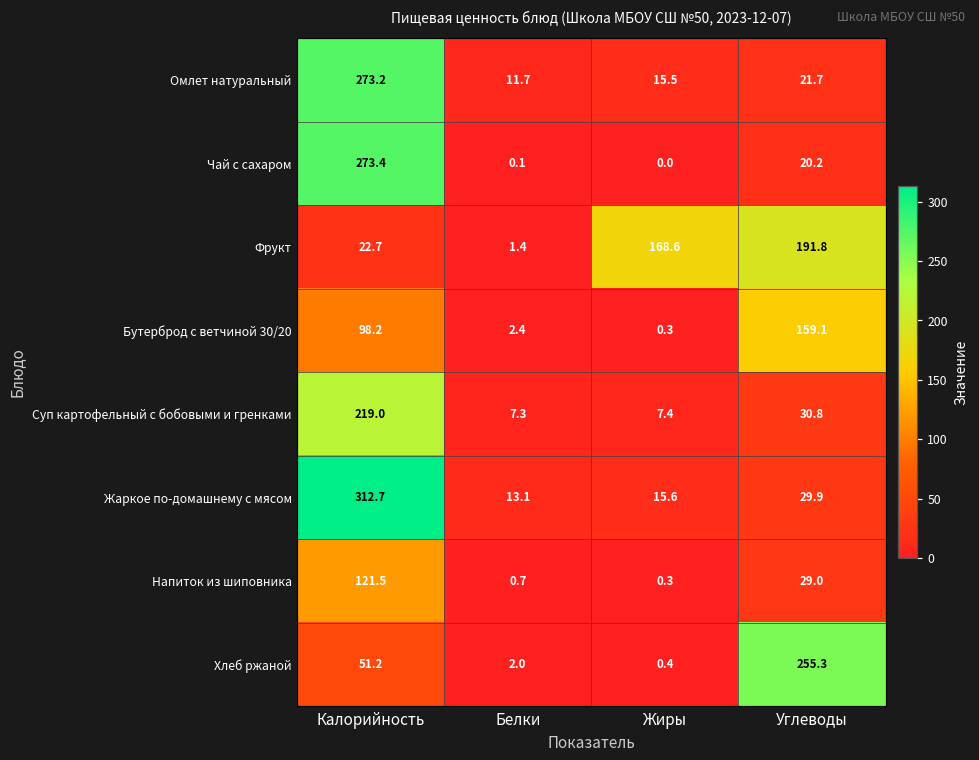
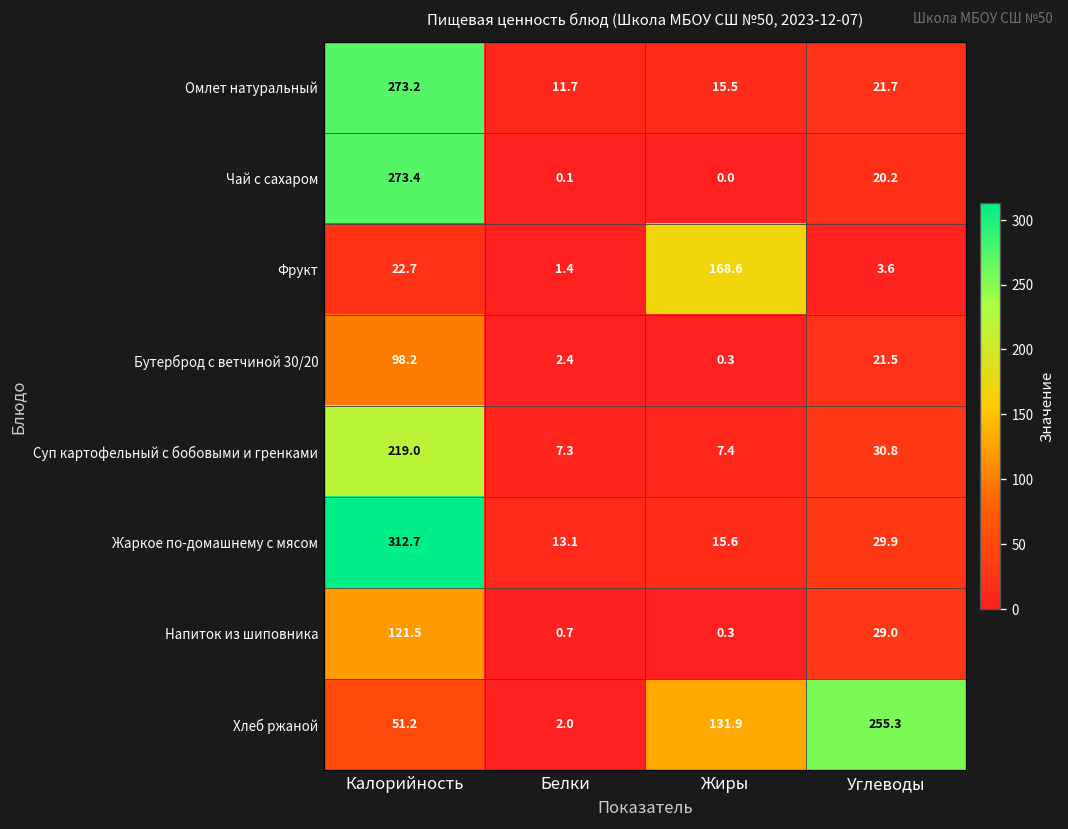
  {
    "Омлет натуральный": {
      "Калорийность": 273.2,
      "Белки": 11.7,
      "Жиры": 15.5,
      "Углеводы": 21.7
    },
    "Чай с сахаром": {
      "Калорийность": 273.4,
      "Белки": 0.1,
      "Жиры": 0.0,
      "Углеводы": 20.2
    },
    "Фрукт": {
      "Калорийность": 22.7,
      "Белки": 1.4,
      "Жиры": 168.6,
-     "Углеводы": 191.8
+     "Углеводы": 3.6
    },
    "Бутерброд с ветчиной 30/20": {
      "Калорийность": 98.2,
      "Белки": 2.4,
      "Жиры": 0.3,
-     "Углеводы": 159.1
+     "Углеводы": 21.5
    },
    "Суп картофельный с бобовыми и гренками": {
      "Калорийность": 219.0,
      "Белки": 7.3,
      "Жиры": 7.4,
      "Углеводы": 30.8
    },
    "Жаркое по-домашнему с мясом": {
      "Калорийность": 312.7,
      "Белки": 13.1,
      "Жиры": 15.6,
      "Углеводы": 29.9
    },
    "Напиток из шиповника": {
      "Калорийность": 121.5,
      "Белки": 0.7,
      "Жиры": 0.3,
      "Углеводы": 29.0
    },
    "Хлеб ржаной": {
      "Калорийность": 51.2,
      "Белки": 2.0,
-     "Жиры": 0.4,
+     "Жиры": 131.9,
      "Углеводы": 255.3
    }
  }
